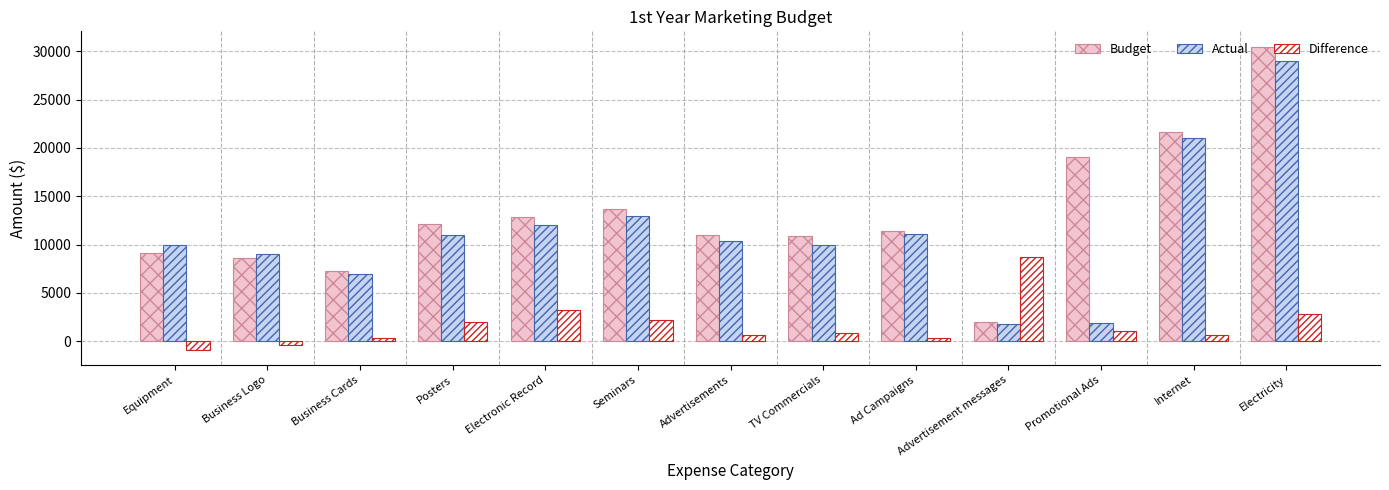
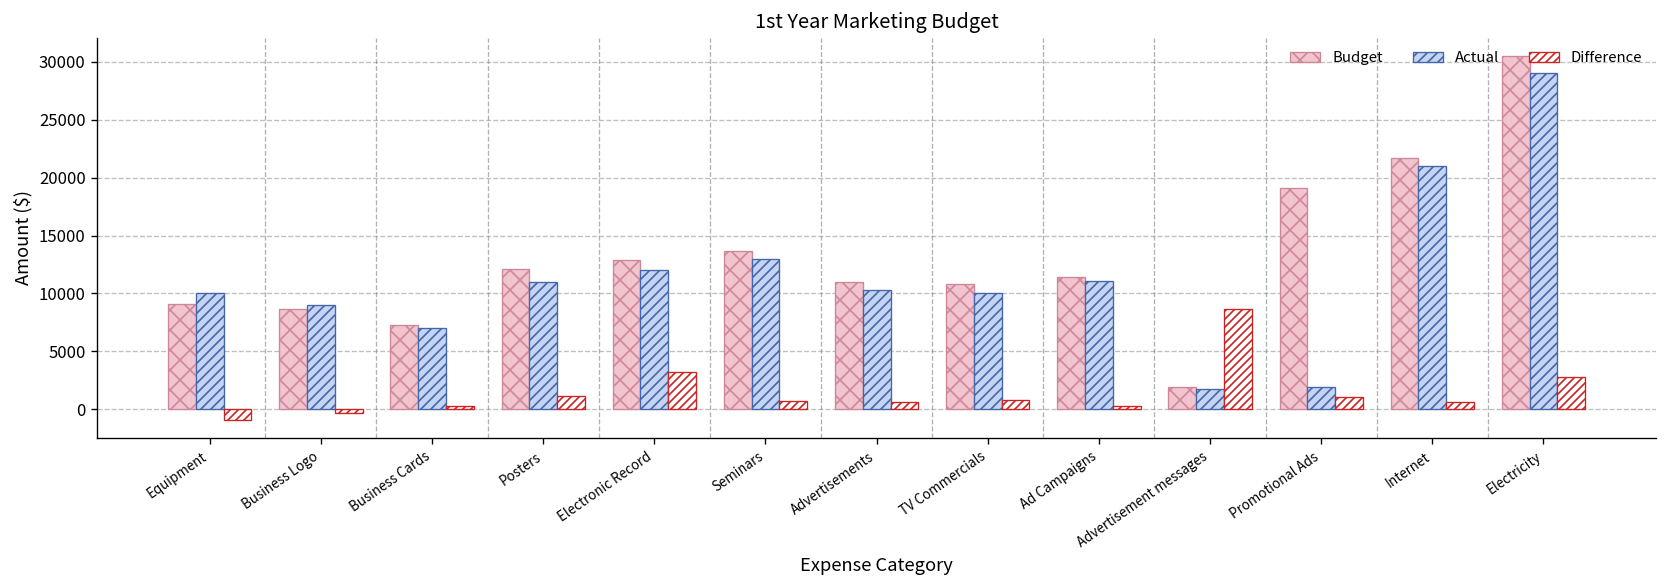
  {
    "Difference": {
      "Equipment": -1000,
      "Business Logo": 0,
      "Business Cards": 0,
-     "Posters": 2000,
+     "Posters": 1000,
      "Electronic Record": 3000,
-     "Seminars": 2000,
+     "Seminars": 1000,
      "Advertisements": 1000,
      "TV Commercials": 1000,
      "Ad Campaigns": 0,
      "Advertisement messages": 9000,
      "Promotional Ads": 1000,
      "Internet": 1000,
      "Electricity": 3000
    }
  }
